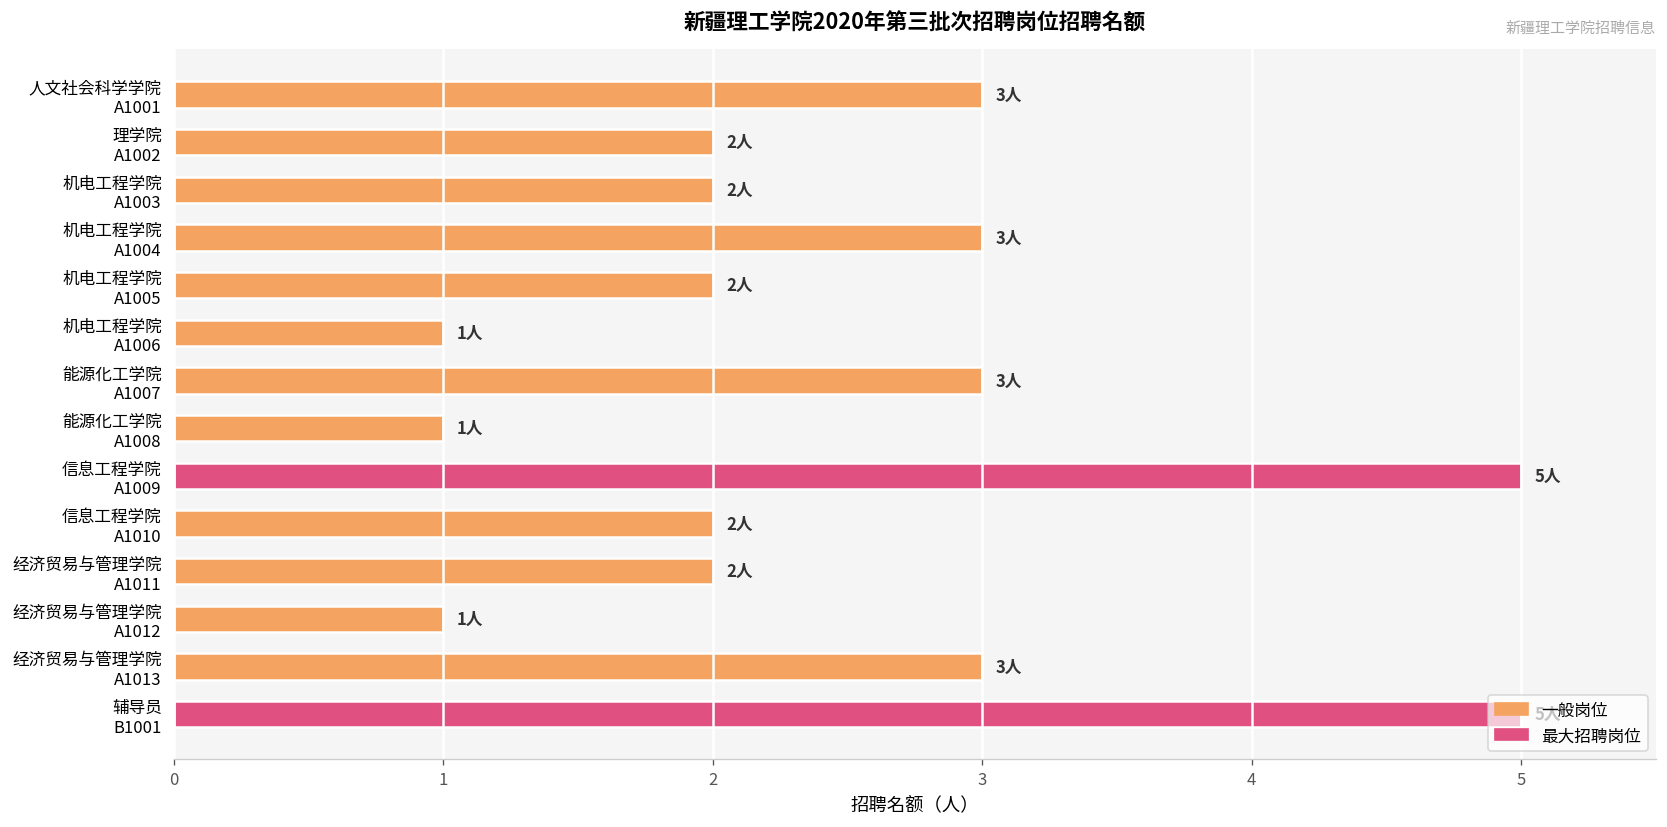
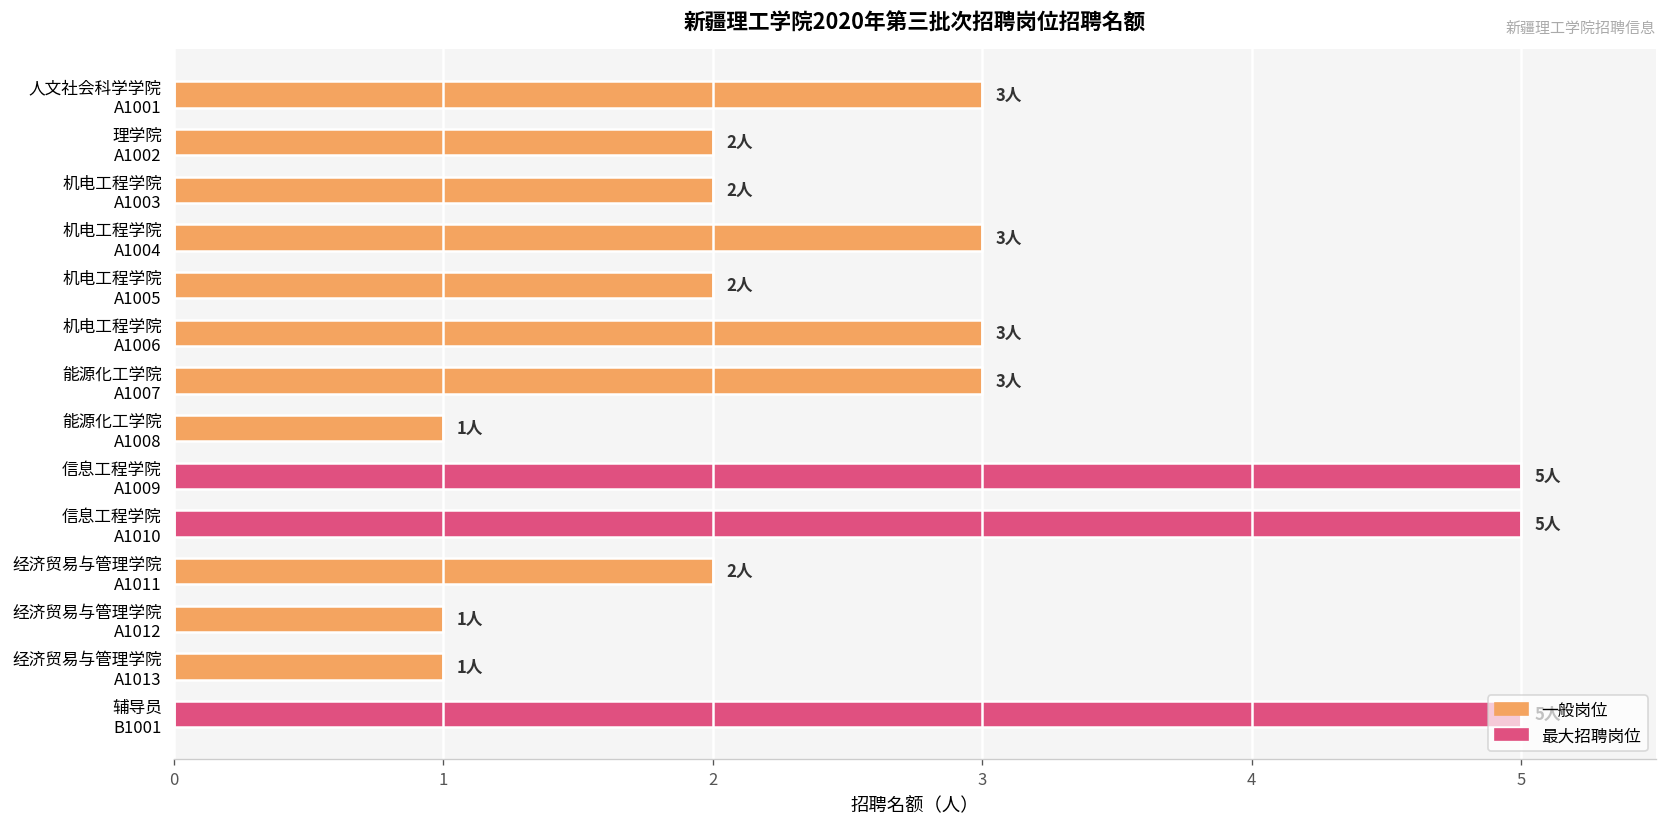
  {
    "人文社会科学学院 A1001": "3人",
    "理学院 A1002": "2人",
    "机电工程学院 A1003": "2人",
    "机电工程学院 A1004": "3人",
    "机电工程学院 A1005": "2人",
-   "机电工程学院 A1006": "1人",
+   "机电工程学院 A1006": "3人",
    "能源化工学院 A1007": "3人",
    "能源化工学院 A1008": "1人",
    "信息工程学院 A1009": "5人",
-   "信息工程学院 A1010": "2人",
+   "信息工程学院 A1010": "5人",
    "经济贸易与管理学院 A1011": "2人",
    "经济贸易与管理学院 A1012": "1人",
-   "经济贸易与管理学院 A1013": "3人"
+   "经济贸易与管理学院 A1013": "1人"
  }
